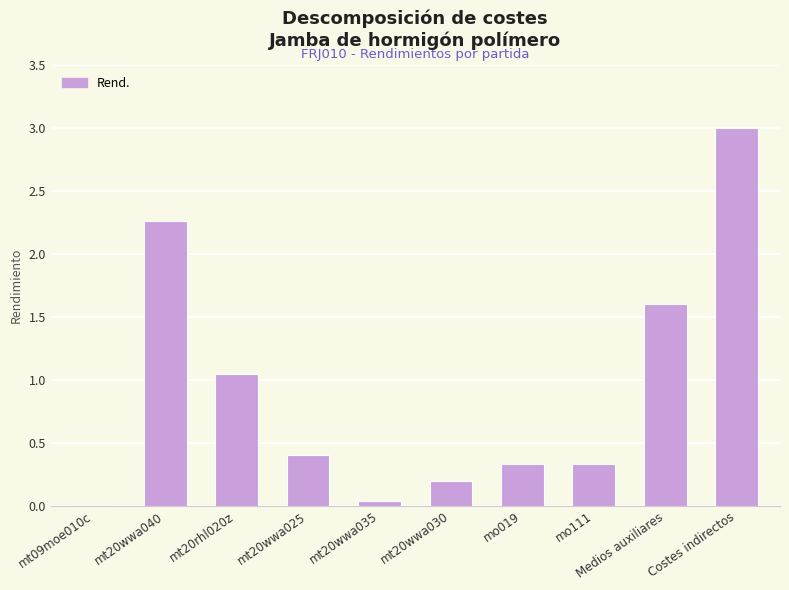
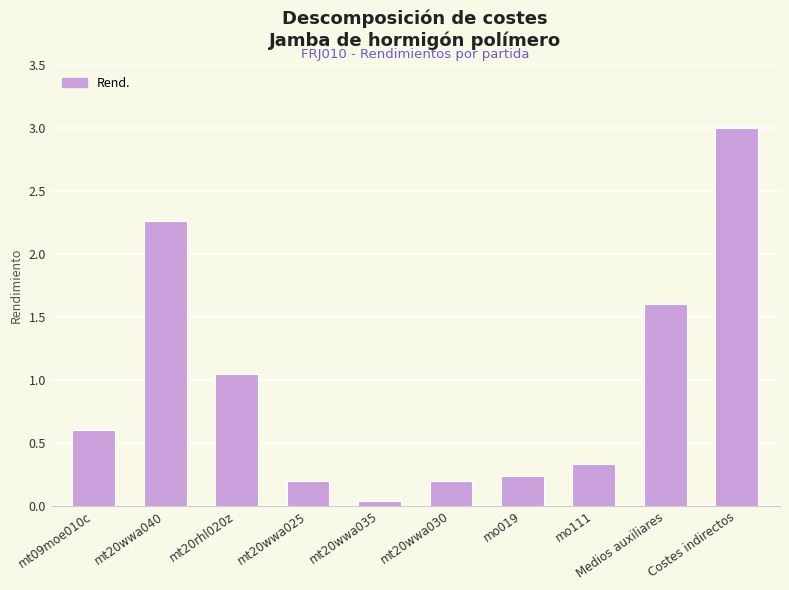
  {
-   "mt09moe010c": 0.00,
+   "mt09moe010c": 0.60,
    "mt20wwa040": 2.27,
    "mt20rhl020z": 1.05,
-   "mt20wwa025": 0.4,
+   "mt20wwa025": 0.2,
    "mt20wwa035": 0.04,
    "mt20wwa030": 0.19,
-   "mo019": 0.33,
+   "mo019": 0.24,
    "mo111": 0.33,
    "Medios auxiliares": 1.60,
    "Costes indirectos": 3.00
  }
